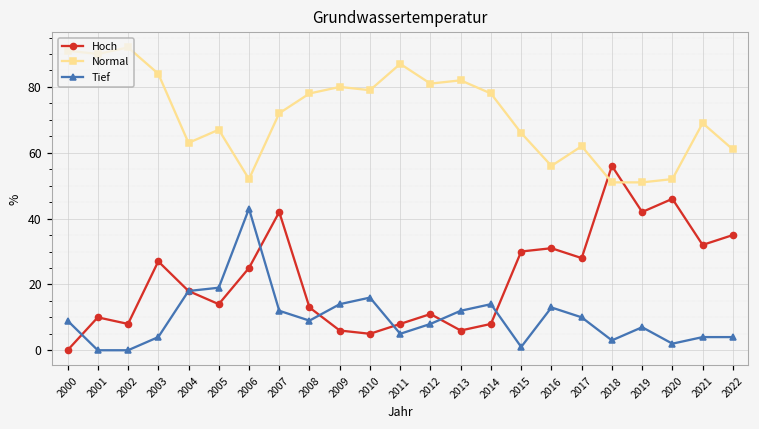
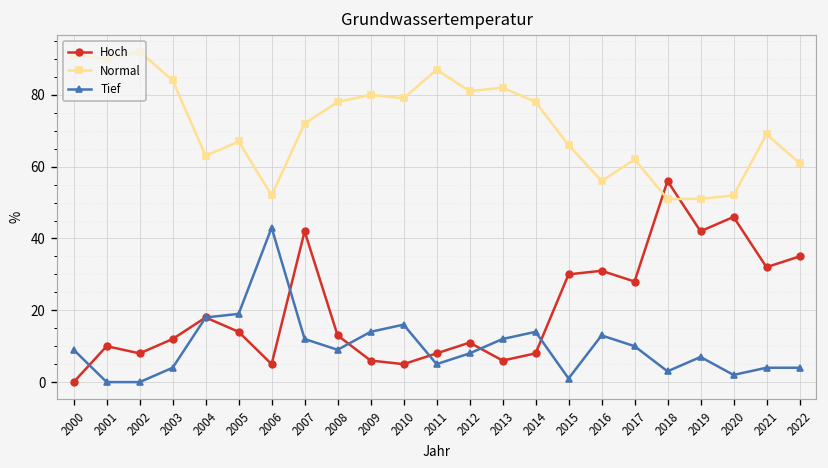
  {
    "Hoch": {
      "2000": 0,
      "2001": 10,
      "2002": 8,
-     "2003": 27,
+     "2003": 12,
      "2005": 14,
-     "2006": 25,
+     "2006": 5,
      "2007": 42,
      "2008": 13,
      "2009": 6,
      "2010": 5,
      "2011": 8,
      "2012": 11,
      "2013": 6,
      "2014": 8,
      "2015": 30,
      "2016": 31,
      "2017": 28,
      "2018": 56,
      "2019": 42,
      "2020": 46,
      "2021": 32,
      "2022": 35
    },
    "Normal": {
      "2003": 84,
      "2004": 63,
      "2005": 67,
      "2006": 52,
      "2007": 72,
      "2008": 78,
      "2009": 80,
      "2010": 79,
      "2011": 87,
      "2012": 81,
      "2013": 82,
      "2014": 78,
      "2015": 66,
      "2016": 56,
      "2017": 62,
      "2018": 51,
      "2019": 51,
      "2020": 52,
      "2021": 69,
      "2022": 61
    },
    "Tief": {
      "2000": 9,
      "2001": 0,
      "2002": 0,
      "2003": 4,
      "2005": 19,
      "2006": 43,
      "2007": 12,
      "2008": 9,
      "2009": 14,
      "2010": 16,
      "2011": 5,
      "2012": 8,
      "2013": 12,
      "2014": 14,
      "2015": 1,
      "2016": 13,
      "2017": 10,
      "2018": 3,
      "2019": 7,
      "2020": 2,
      "2021": 4,
      "2022": 4
    }
  }
